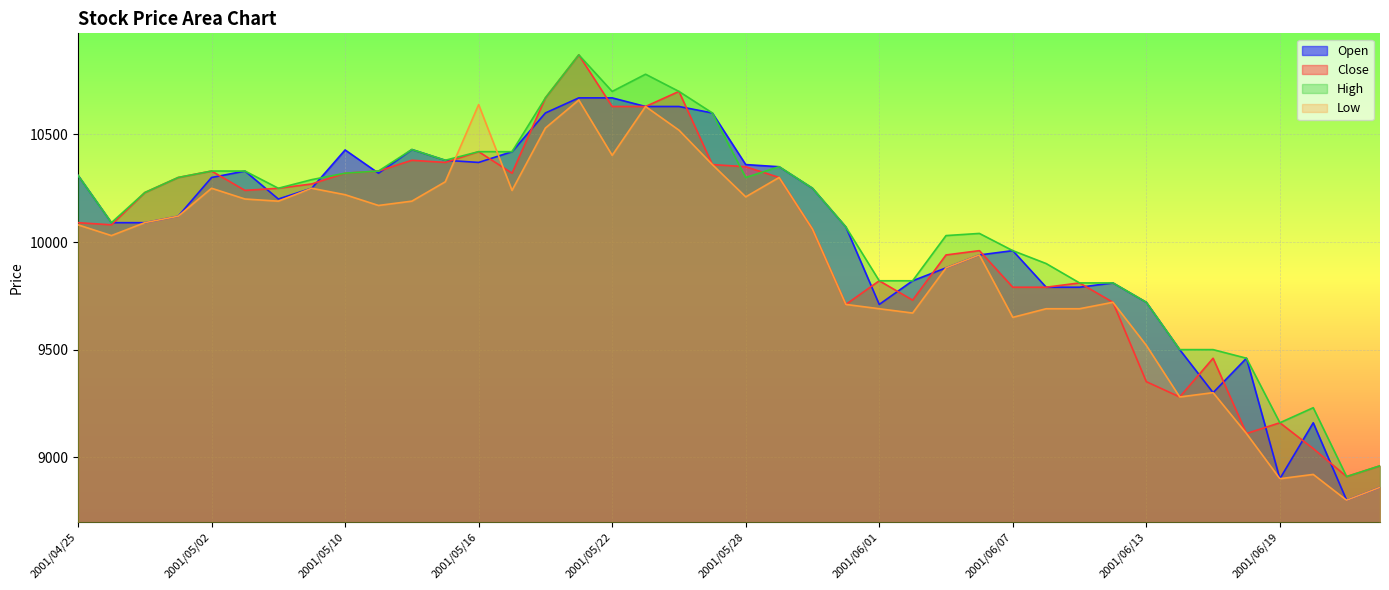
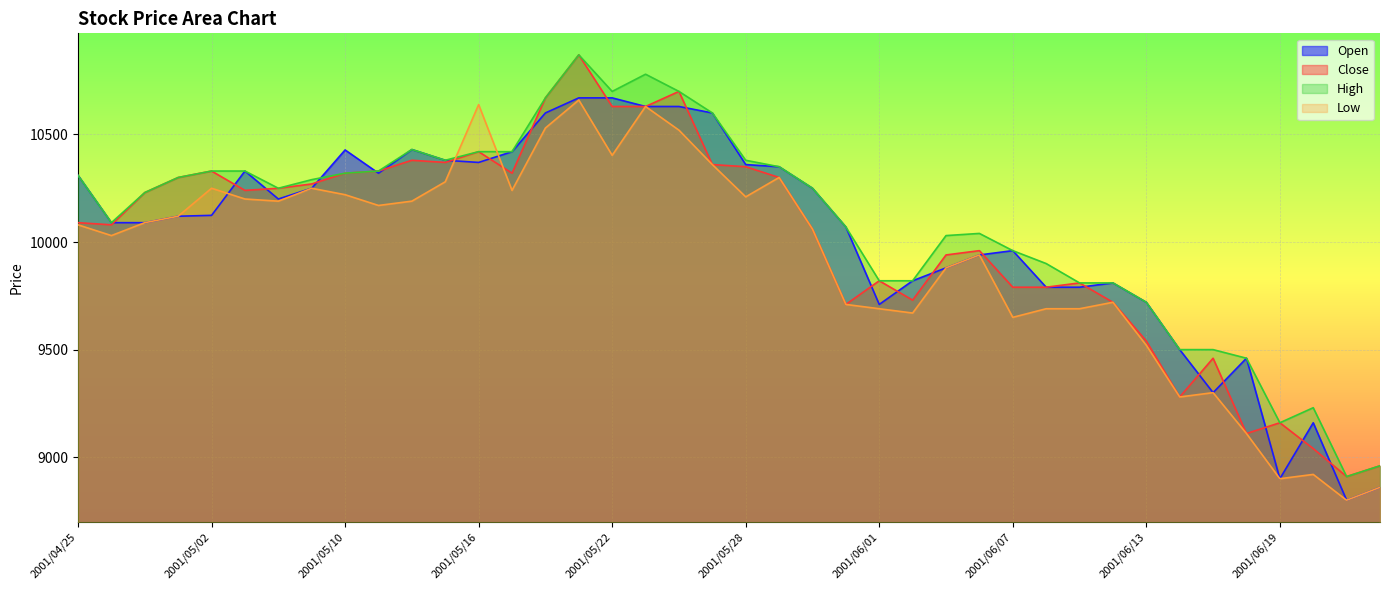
  {
    "Open": {
-     "2001/05/02": 10300,
+     "2001/05/02": 10120,
      "2001/05/10": 10430,
      "2001/05/16": 10370,
      "2001/05/22": 10670,
      "2001/06/01": 9710
    },
    "Close": {
      "2001/05/22": 10630,
      "2001/06/07": 9790,
-     "2001/06/13": 9350
+     "2001/06/13": 9540
    },
    "High": {
      "2001/05/22": 10700,
-     "2001/05/28": 10300
+     "2001/05/28": 10380
    },
    "Low": {
      "2001/05/02": 10250,
      "2001/05/10": 10220,
      "2001/05/16": 10640,
      "2001/05/22": 10400,
      "2001/05/28": 10210,
      "2001/06/01": 9690,
      "2001/06/07": 9650,
      "2001/06/13": 9520
    }
  }
